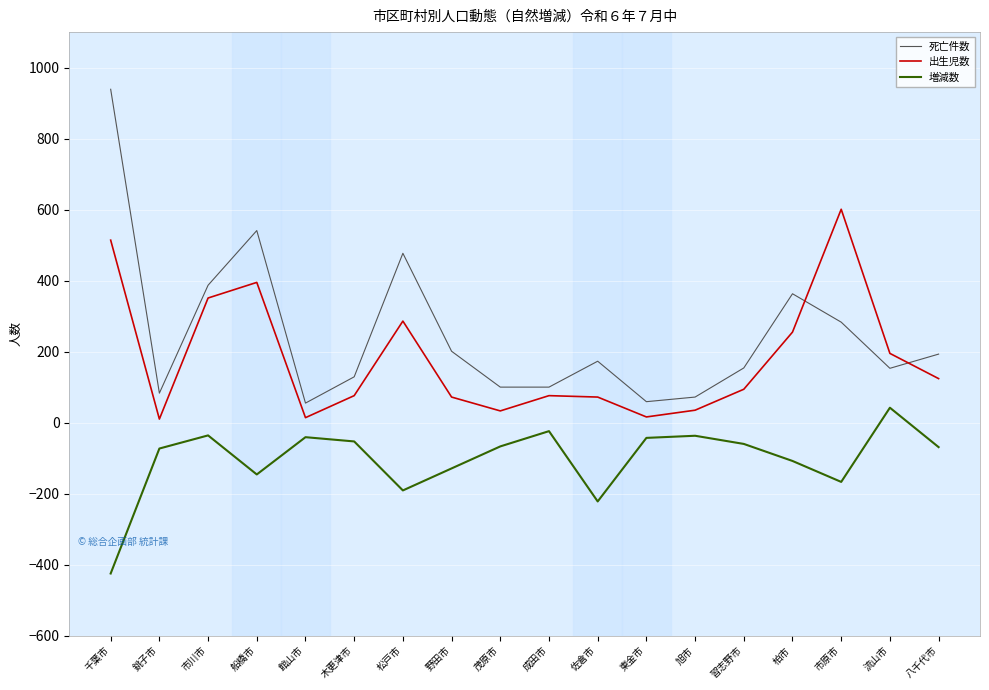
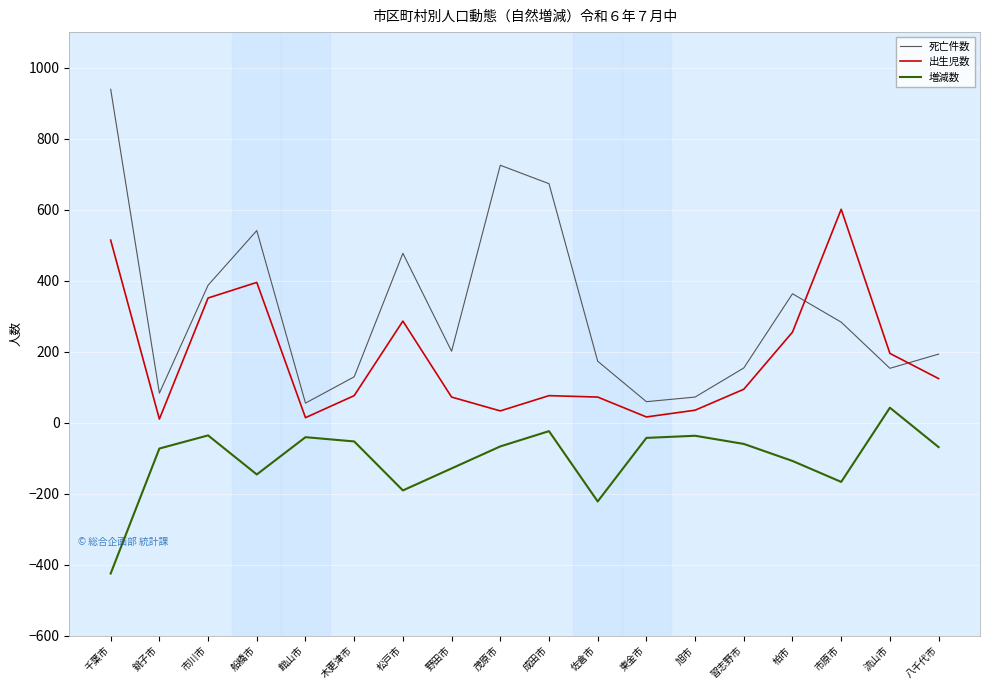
  {
    "死亡件数": {
      "千葉市": 940,
      "銚子市": 80,
      "市川市": 390,
      "船橋市": 540,
      "館山市": 60,
      "木更津市": 130,
      "松戸市": 480,
      "野田市": 200,
-     "茂原市": 100,
-     "成田市": 100,
+     "茂原市": 730,
+     "成田市": 670,
      "佐倉市": 170,
      "東金市": 60,
      "旭市": 70,
      "習志野市": 150,
      "柏市": 360,
      "市原市": 280,
      "流山市": 150,
      "八千代市": 190
    },
    "出生児数": {
      "千葉市": 510,
      "銚子市": 10,
      "市川市": 350,
      "船橋市": 400,
      "館山市": 10,
      "木更津市": 80,
      "松戸市": 290,
      "野田市": 70,
      "茂原市": 30,
      "成田市": 80,
      "佐倉市": 70,
      "東金市": 20,
      "旭市": 40,
      "習志野市": 90,
      "柏市": 260,
      "市原市": 600,
      "流山市": 200,
      "八千代市": 120
    },
    "増減数": {
      "千葉市": -430,
      "銚子市": -70,
      "市川市": -40,
      "船橋市": -150,
      "館山市": -40,
      "木更津市": -50,
      "松戸市": -190,
      "野田市": -130,
      "茂原市": -70,
      "成田市": -20,
      "佐倉市": -220,
      "東金市": -40,
      "旭市": -40,
      "習志野市": -60,
      "柏市": -110,
      "市原市": -170,
      "流山市": 40,
      "八千代市": -70
    }
  }
